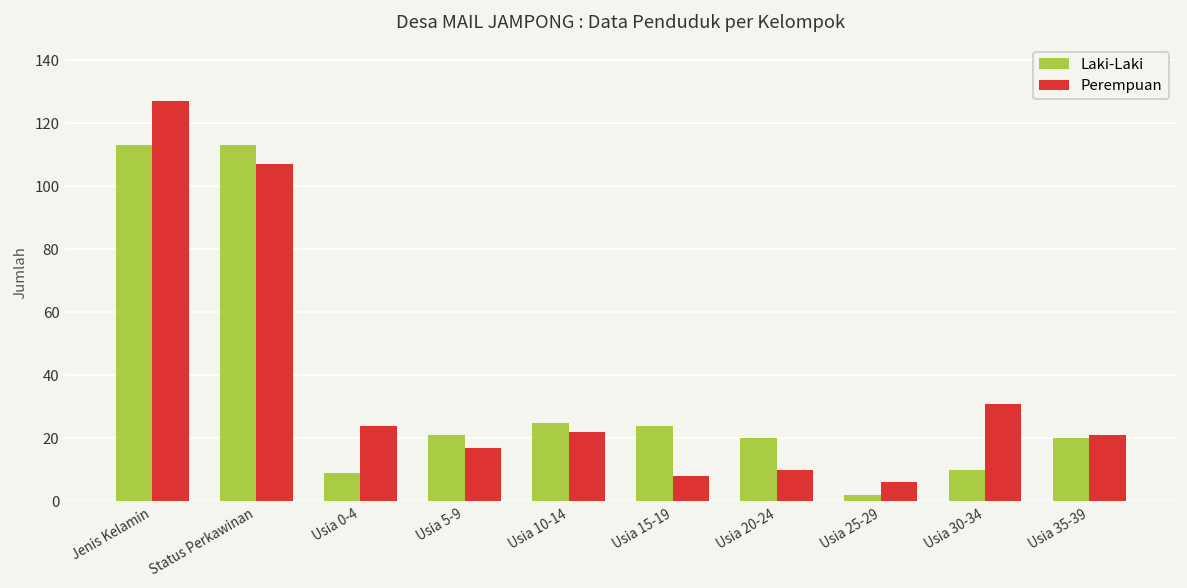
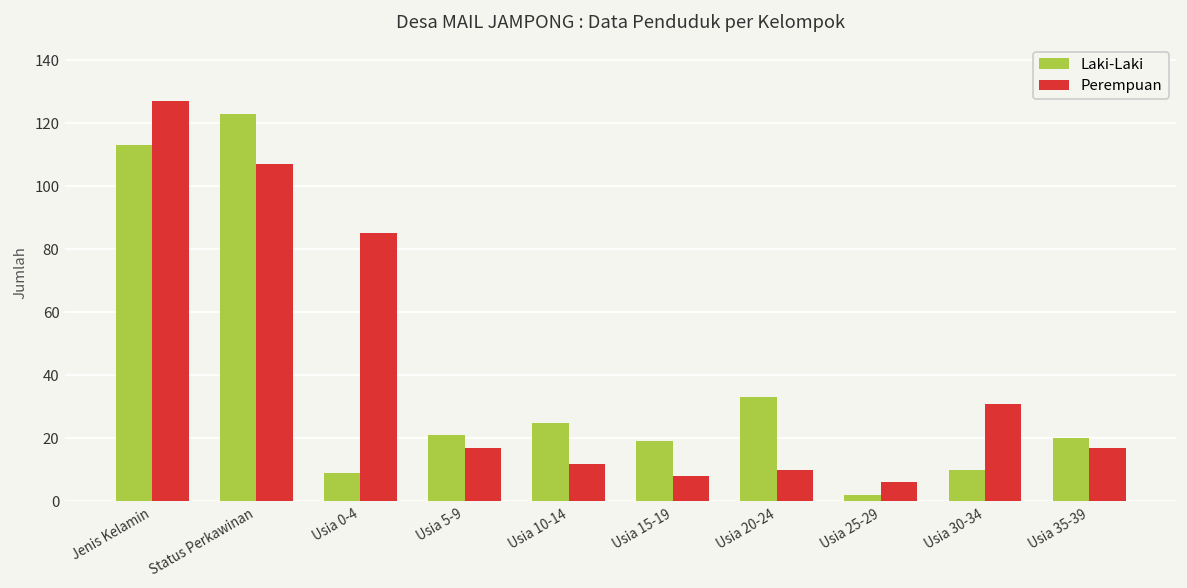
  {
    "Laki-Laki": {
      "Jenis Kelamin": 113,
-     "Status Perkawinan": 113,
+     "Status Perkawinan": 123,
      "Usia 0-4": 9,
      "Usia 5-9": 21,
      "Usia 10-14": 25,
-     "Usia 15-19": 24,
-     "Usia 20-24": 20,
+     "Usia 15-19": 19,
+     "Usia 20-24": 33,
      "Usia 25-29": 2,
      "Usia 30-34": 10,
      "Usia 35-39": 20
    },
    "Perempuan": {
      "Jenis Kelamin": 127,
      "Status Perkawinan": 107,
-     "Usia 0-4": 24,
+     "Usia 0-4": 85,
      "Usia 5-9": 17,
-     "Usia 10-14": 22,
+     "Usia 10-14": 12,
      "Usia 15-19": 8,
      "Usia 20-24": 10,
      "Usia 25-29": 6,
      "Usia 30-34": 31,
-     "Usia 35-39": 21
+     "Usia 35-39": 17
    }
  }
